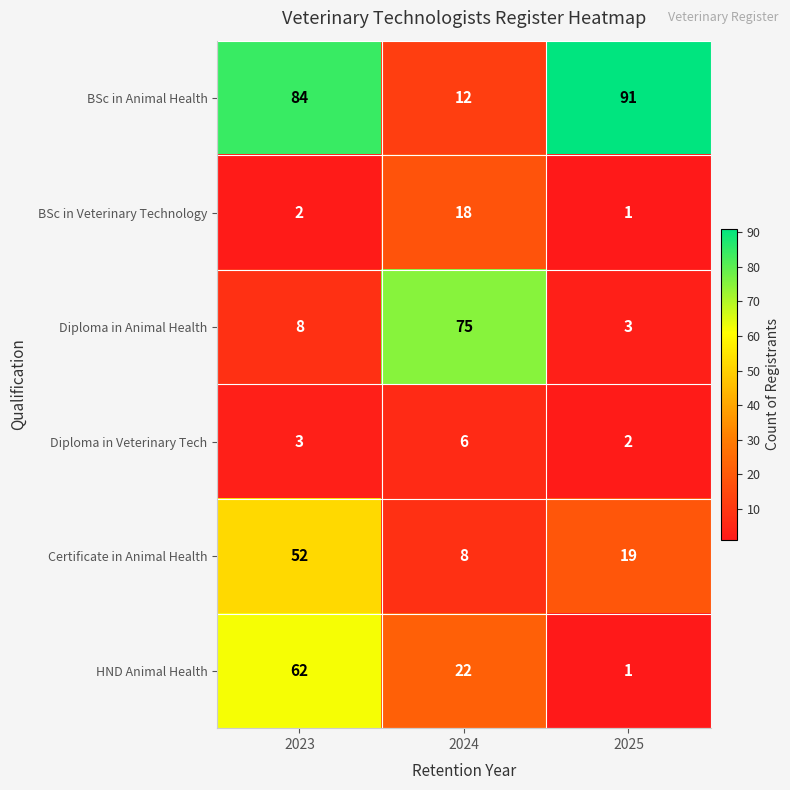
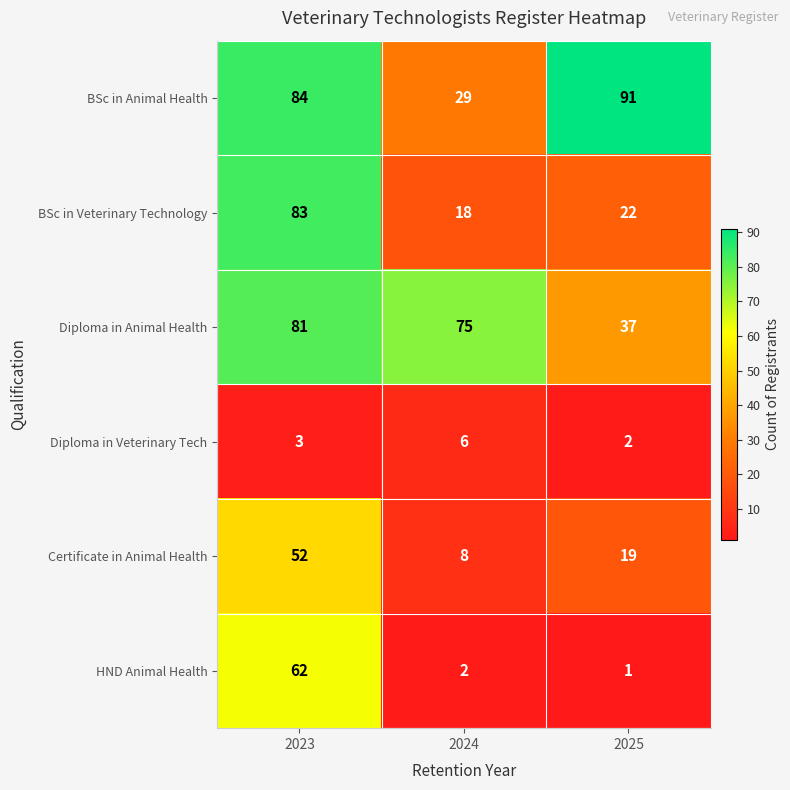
  {
    "BSc in Animal Health": {
      "2023": 84,
-     "2024": 12,
+     "2024": 29,
      "2025": 91
    },
    "BSc in Veterinary Technology": {
-     "2023": 2,
+     "2023": 83,
      "2024": 18,
-     "2025": 1
+     "2025": 22
    },
    "Diploma in Animal Health": {
-     "2023": 8,
+     "2023": 81,
      "2024": 75,
-     "2025": 3
+     "2025": 37
    },
    "Diploma in Veterinary Tech": {
      "2023": 3,
      "2024": 6,
      "2025": 2
    },
    "Certificate in Animal Health": {
      "2023": 52,
      "2024": 8,
      "2025": 19
    },
    "HND Animal Health": {
      "2023": 62,
-     "2024": 22,
+     "2024": 2,
      "2025": 1
    }
  }
